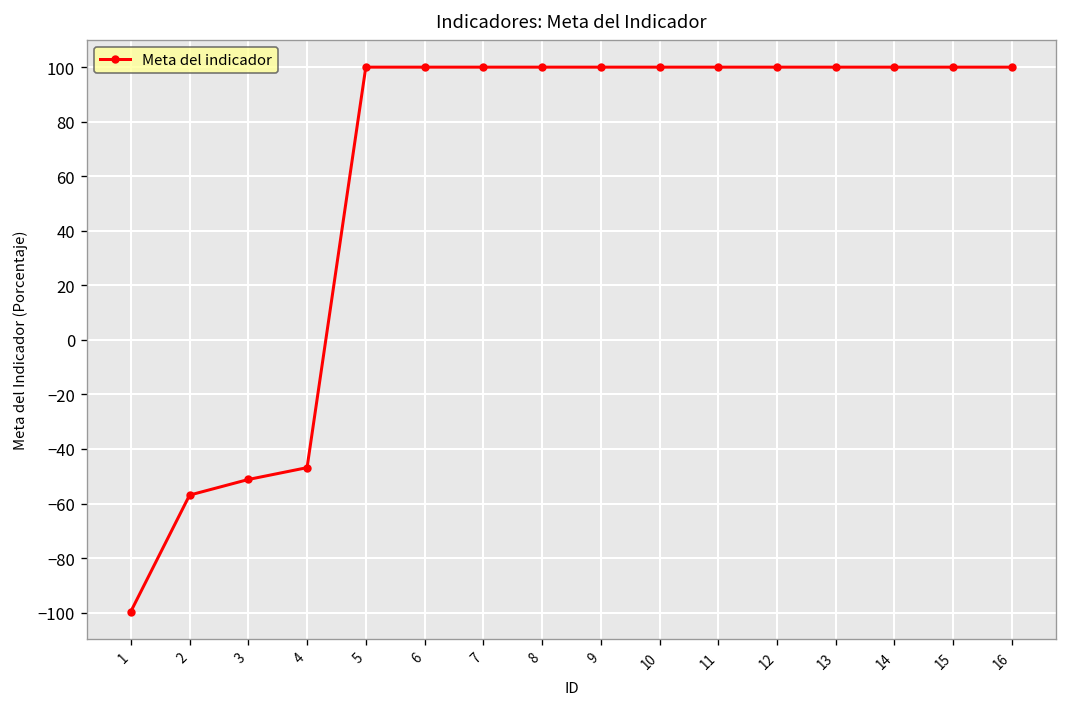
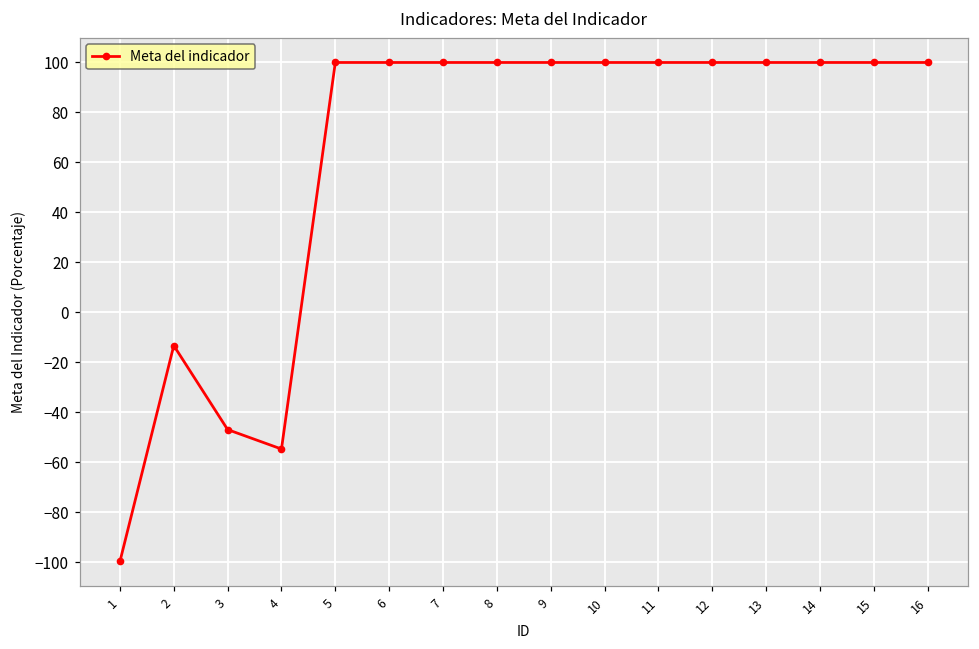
  {
    "1": -100,
-   "2": -57,
-   "3": -51,
-   "4": -47,
+   "2": -13,
+   "3": -47,
+   "4": -55,
    "5": 100,
    "6": 100,
    "7": 100,
    "8": 100,
    "9": 100,
    "10": 100,
    "11": 100,
    "12": 100,
    "13": 100,
    "14": 100,
    "15": 100,
    "16": 100
  }
